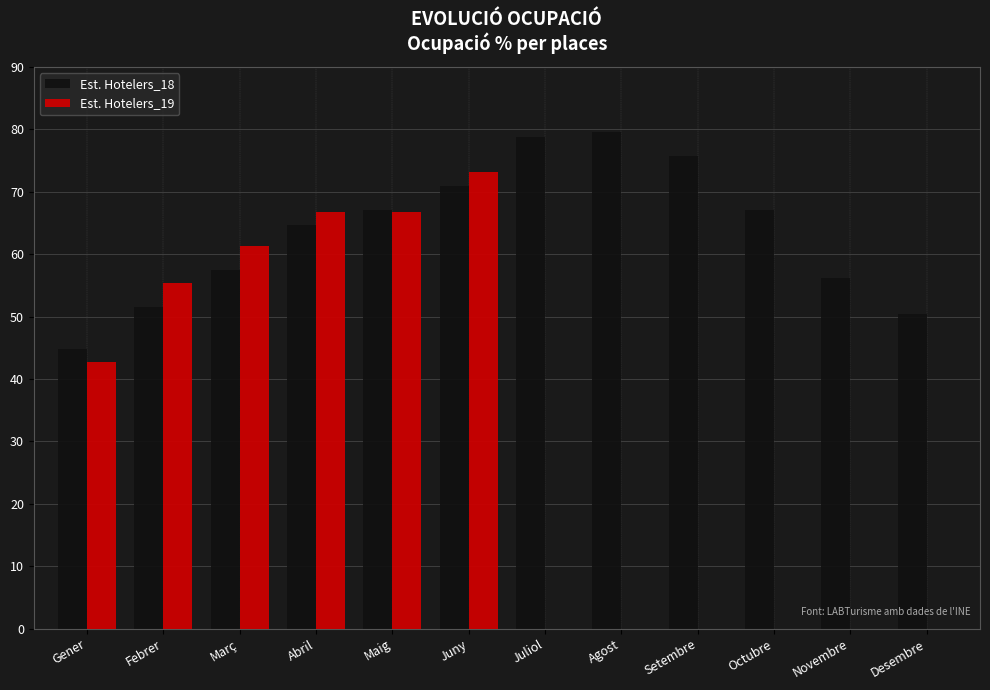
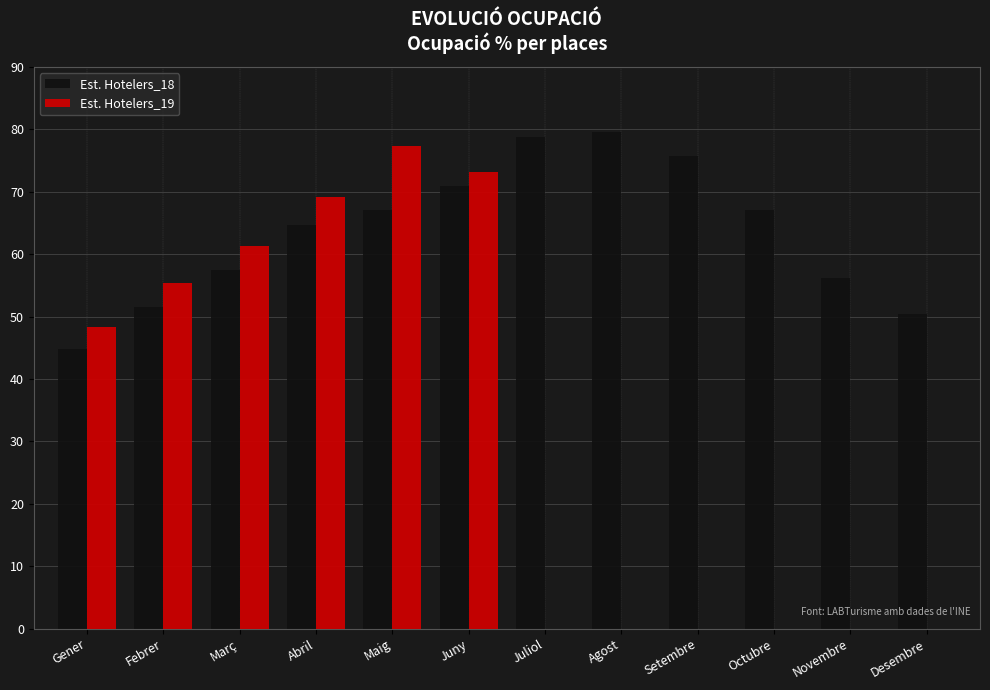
  {
    "Est. Hotelers_18": {
      "Gener": 45,
      "Febrer": 52,
      "Març": 57,
      "Abril": 65,
      "Maig": 67,
      "Juny": 71,
      "Juliol": 79,
      "Agost": 80,
      "Setembre": 76,
      "Octubre": 67,
      "Novembre": 56,
      "Desembre": 50
    },
    "Est. Hotelers_19": {
-     "Gener": 43,
+     "Gener": 48,
      "Febrer": 55,
      "Març": 61,
-     "Abril": 67,
-     "Maig": 67,
+     "Abril": 69,
+     "Maig": 77,
      "Juny": 73,
      "Juliol": 0,
      "Agost": 0,
      "Setembre": 0,
      "Octubre": 0,
      "Novembre": 0,
      "Desembre": 0
    }
  }
